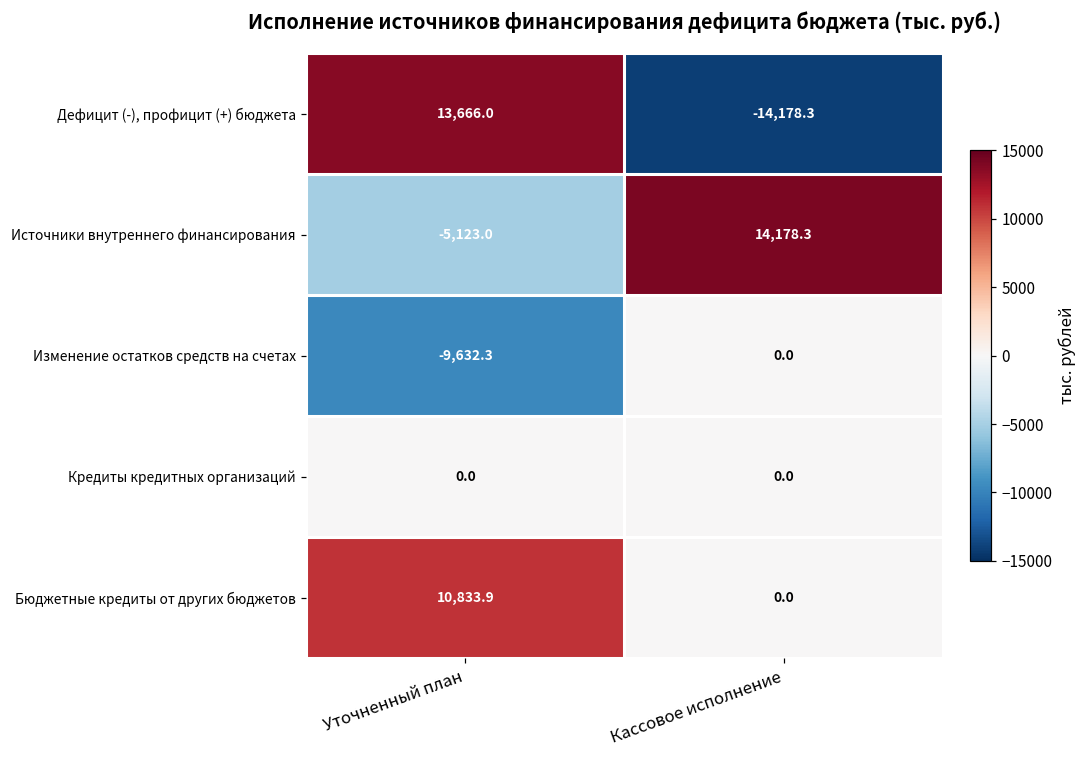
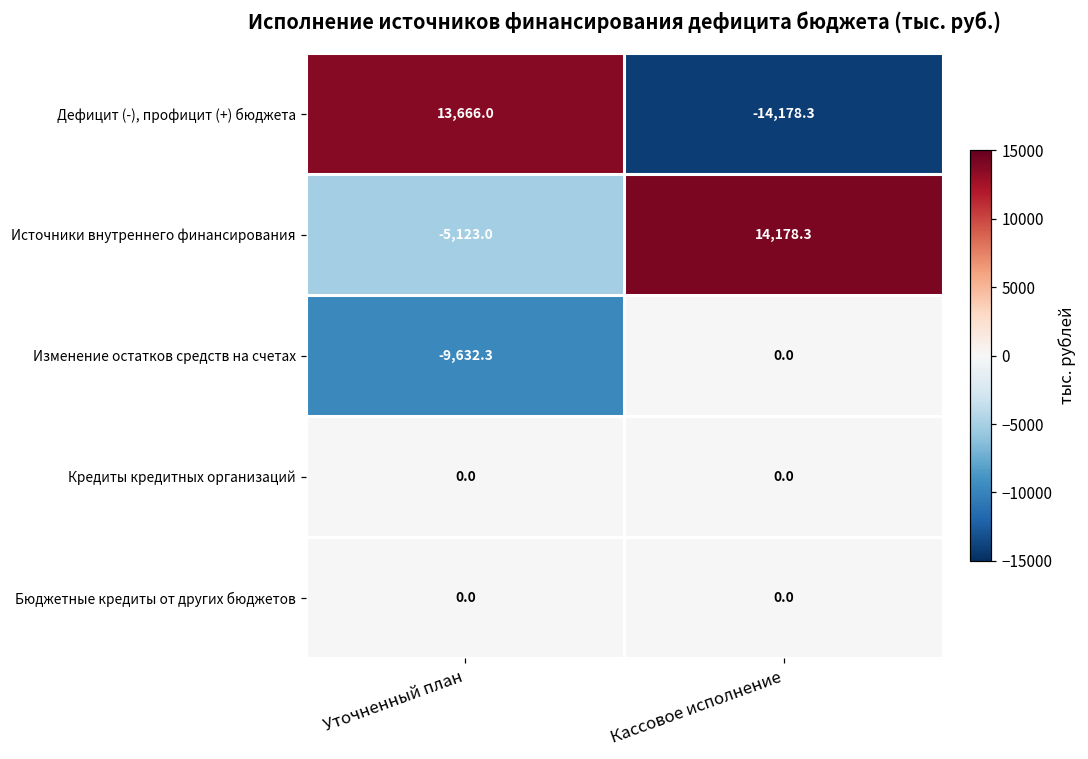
  {
    "Дефицит (-), профицит (+) бюджета": {
      "Уточненный план": "13,666.0",
      "Кассовое исполнение": "-14,178.3"
    },
    "Источники внутреннего финансирования": {
      "Уточненный план": "-5,123.0",
      "Кассовое исполнение": "14,178.3"
    },
    "Изменение остатков средств на счетах": {
      "Уточненный план": "-9,632.3",
      "Кассовое исполнение": "0.0"
    },
    "Кредиты кредитных организаций": {
      "Уточненный план": "0.0",
      "Кассовое исполнение": "0.0"
    },
    "Бюджетные кредиты от других бюджетов": {
-     "Уточненный план": "10,833.9",
+     "Уточненный план": "0.0",
      "Кассовое исполнение": "0.0"
    }
  }
